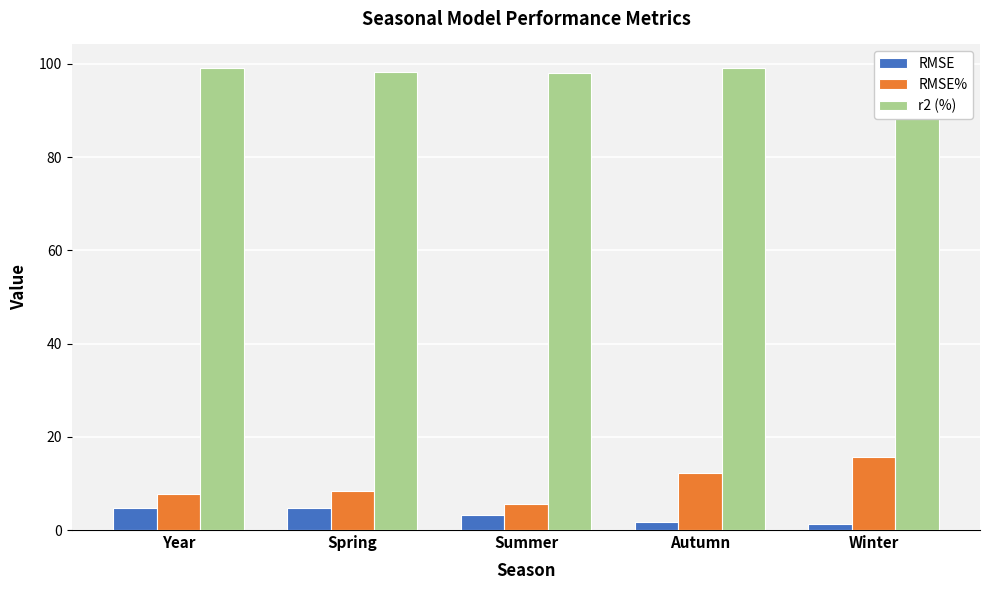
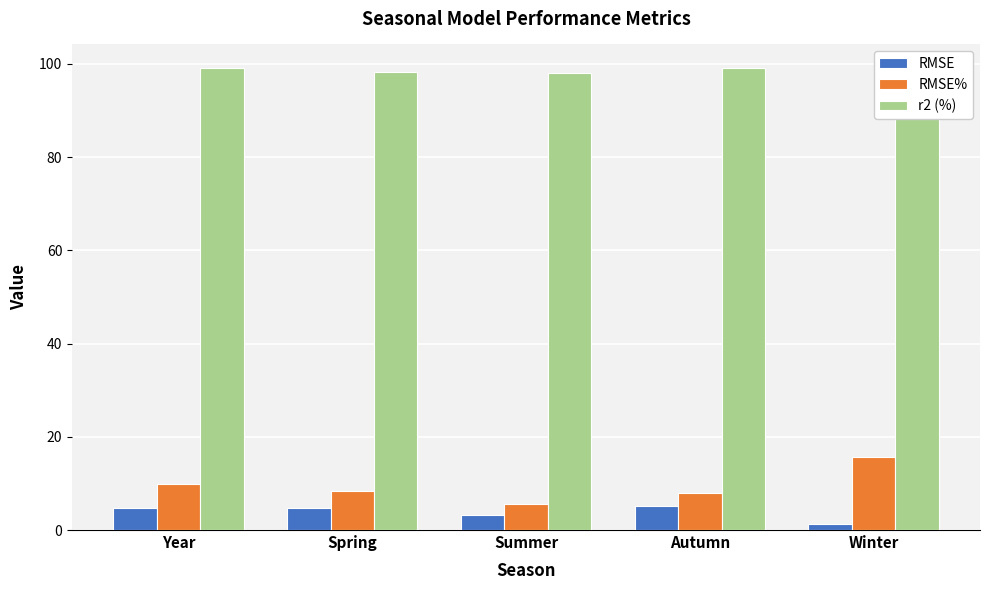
  {
    "RMSE": {
      "Year": 5,
      "Spring": 5,
      "Summer": 3,
-     "Autumn": 2,
+     "Autumn": 5,
      "Winter": 1
    },
    "RMSE%": {
-     "Year": 8,
+     "Year": 10,
      "Spring": 8,
      "Summer": 6,
-     "Autumn": 12,
+     "Autumn": 8,
      "Winter": 16
    },
    "r2 (%)": {
      "Year": 99,
      "Spring": 98,
      "Summer": 98,
      "Autumn": 99
    }
  }
